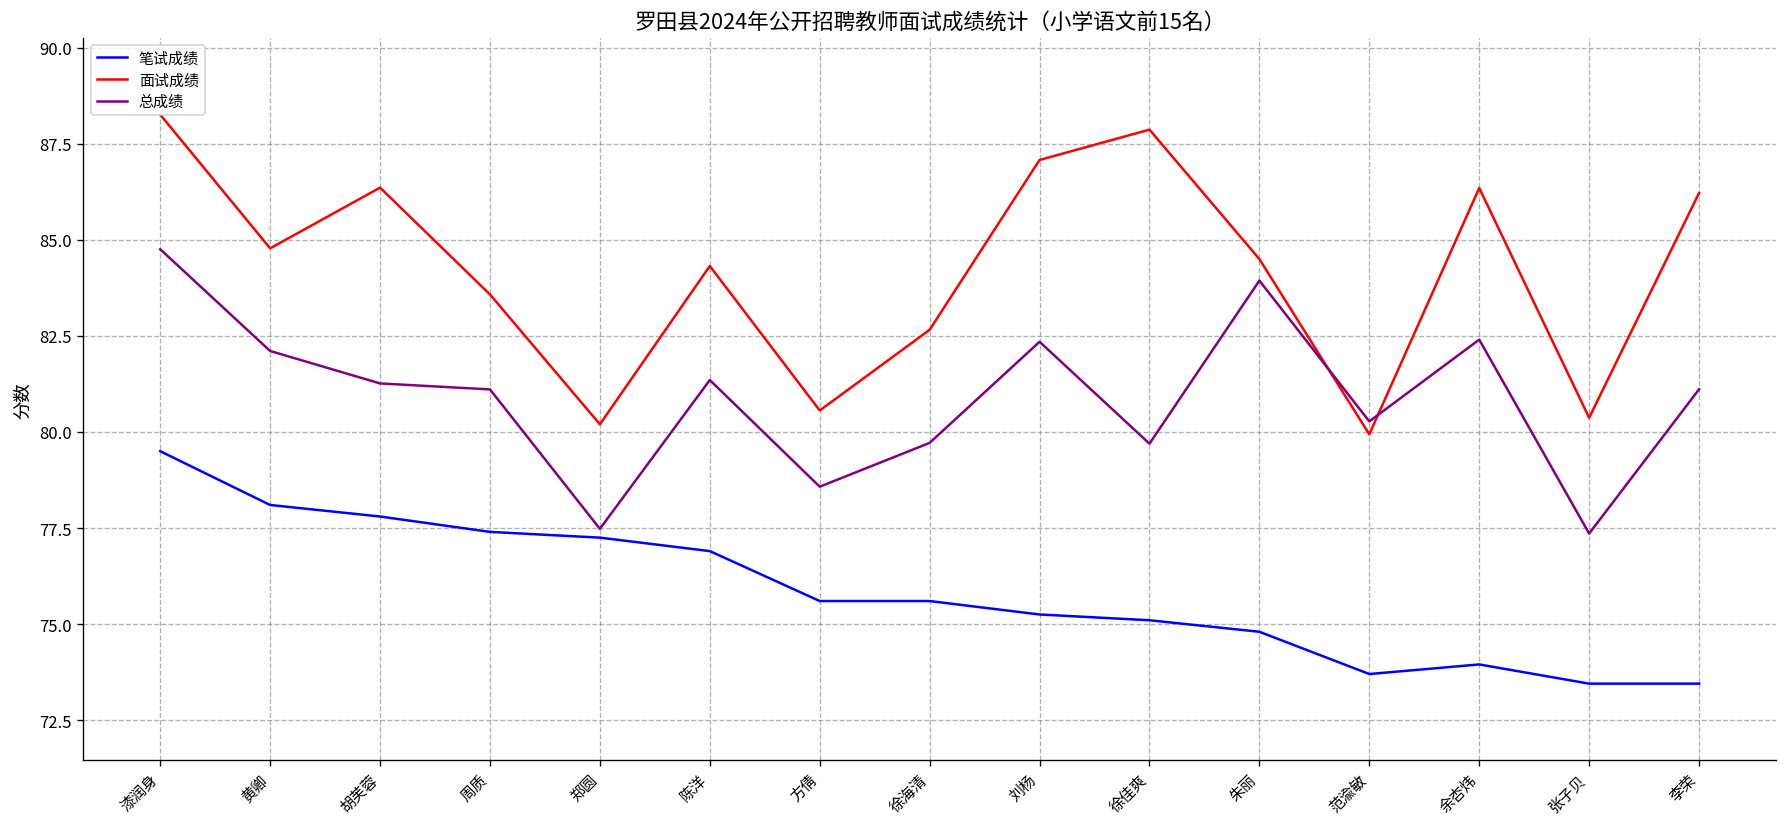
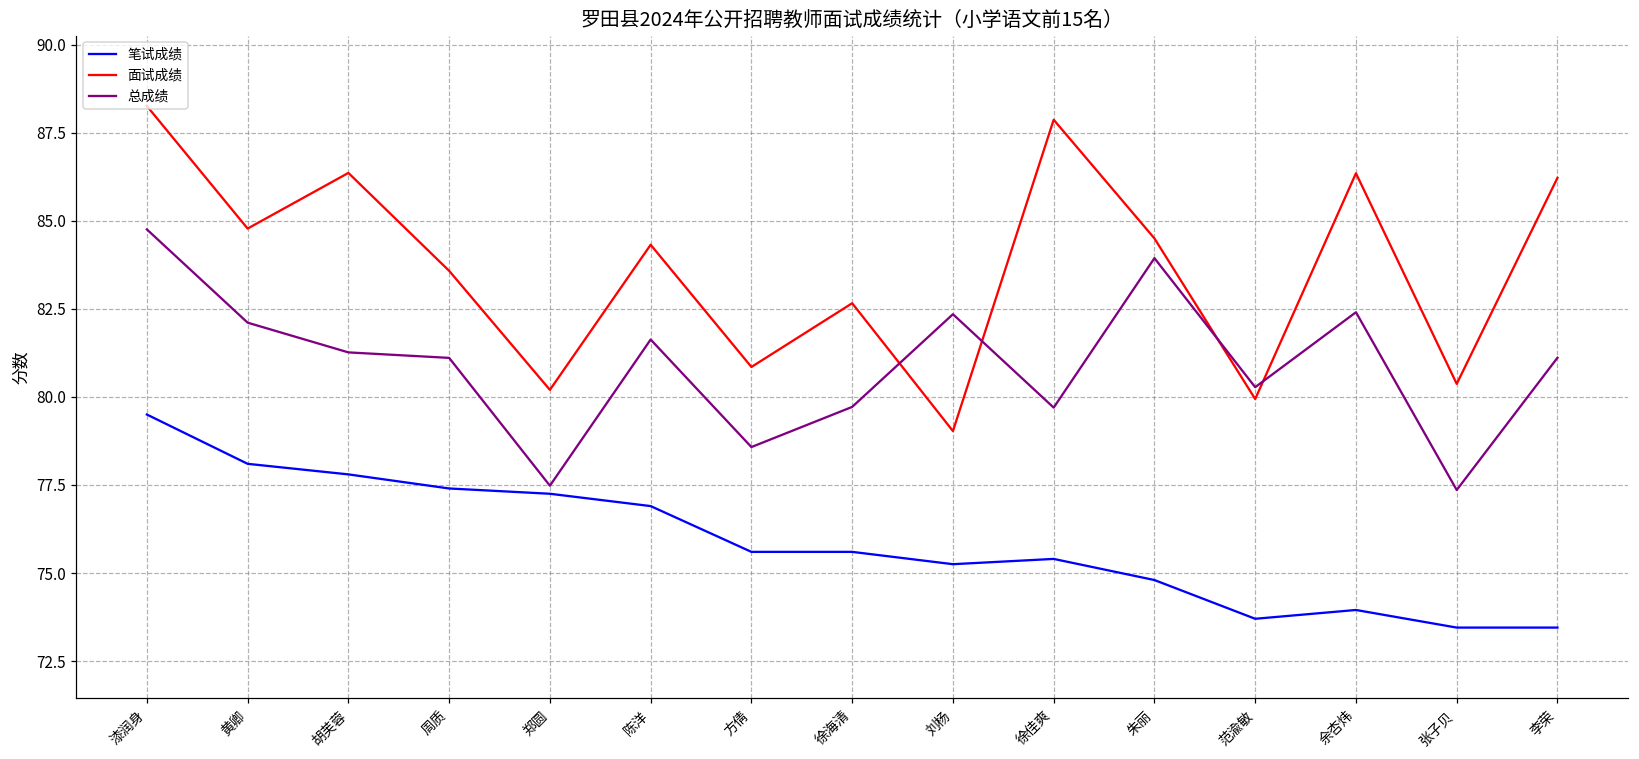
  {
    "笔试成绩": {
      "漆润身": 79.5,
      "黄卿": 78.1,
      "胡芙蓉": 77.8,
      "周质": 77.4,
      "郑圆": 77.3,
      "陈洋": 76.9,
      "方倩": 75.6,
      "徐海清": 75.6,
      "刘杨": 75.3,
-     "徐佳爽": 75.1,
+     "徐佳爽": 75.4,
      "朱丽": 74.8,
      "范渝敏": 73.7,
      "余杏炜": 74.0,
      "张子贝": 73.5,
      "李荣": 73.5
    },
    "面试成绩": {
      "黄卿": 84.8,
      "胡芙蓉": 86.4,
      "周质": 83.6,
      "郑圆": 80.2,
      "陈洋": 84.3,
-     "方倩": 80.6,
+     "方倩": 80.9,
      "徐海清": 82.7,
-     "刘杨": 87.1,
+     "刘杨": 79.0,
      "徐佳爽": 87.9,
      "朱丽": 84.5,
      "范渝敏": 79.9,
      "余杏炜": 86.4,
      "张子贝": 80.4,
      "李荣": 86.2
    },
    "总成绩": {
      "漆润身": 84.8,
      "黄卿": 82.1,
      "胡芙蓉": 81.3,
      "周质": 81.1,
      "郑圆": 77.5,
-     "陈洋": 81.4,
+     "陈洋": 81.6,
      "方倩": 78.6,
      "徐海清": 79.7,
      "刘杨": 82.3,
      "徐佳爽": 79.7,
      "朱丽": 83.9,
      "范渝敏": 80.3,
      "余杏炜": 82.4,
      "张子贝": 77.4,
      "李荣": 81.1
    }
  }
